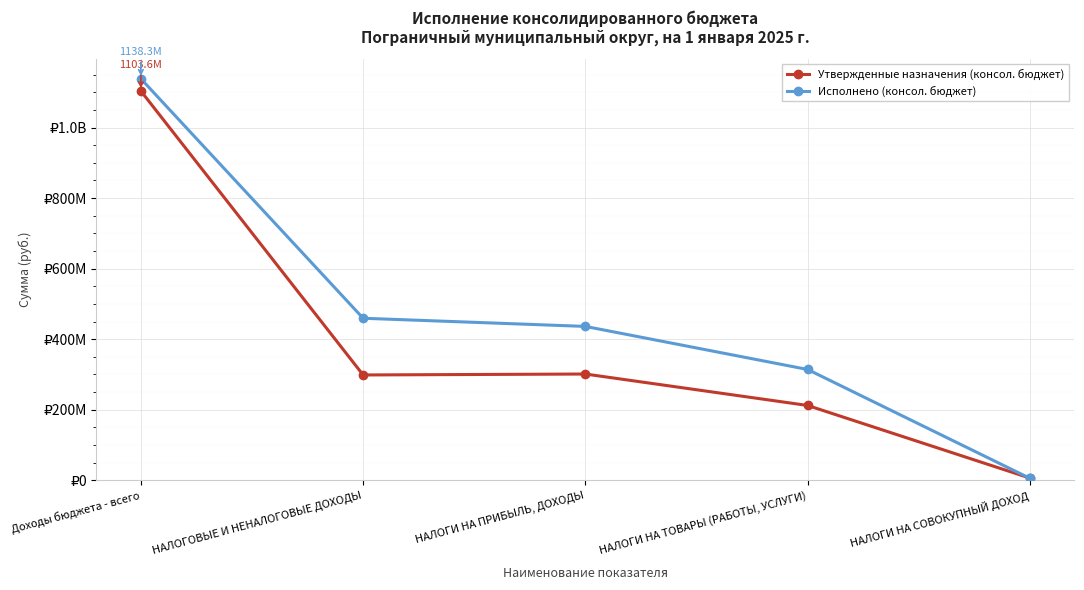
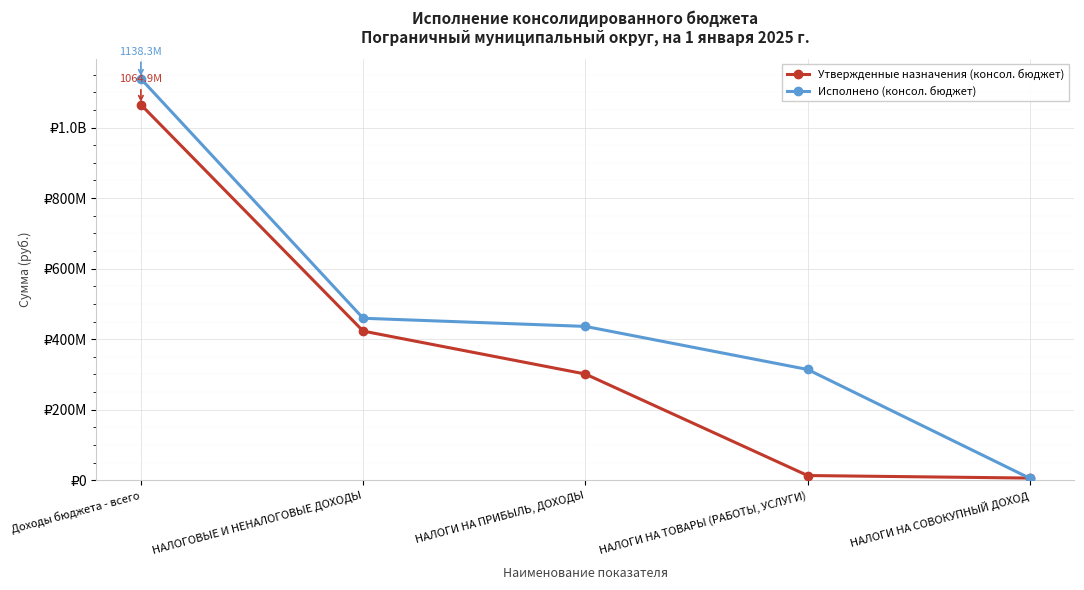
  {
    "Утвержденные назначения (консол. бюджет)": {
-     "Доходы бюджета - всего": "1103.6M",
-     "НАЛОГОВЫЕ И НЕНАЛОГОВЫЕ ДОХОДЫ": "₽300000000",
-     "НАЛОГИ НА ТОВАРЫ (РАБОТЫ, УСЛУГИ)": "₽210000000"
+     "Доходы бюджета - всего": "1064.9M",
+     "НАЛОГОВЫЕ И НЕНАЛОГОВЫЕ ДОХОДЫ": "₽420000000",
+     "НАЛОГИ НА ТОВАРЫ (РАБОТЫ, УСЛУГИ)": "₽10000000"
    },
    "Исполнено (консол. бюджет)": {
      "НАЛОГОВЫЕ И НЕНАЛОГОВЫЕ ДОХОДЫ": "₽460000000",
      "НАЛОГИ НА ПРИБЫЛЬ, ДОХОДЫ": "₽440000000",
      "НАЛОГИ НА ТОВАРЫ (РАБОТЫ, УСЛУГИ)": "₽310000000"
    }
  }
